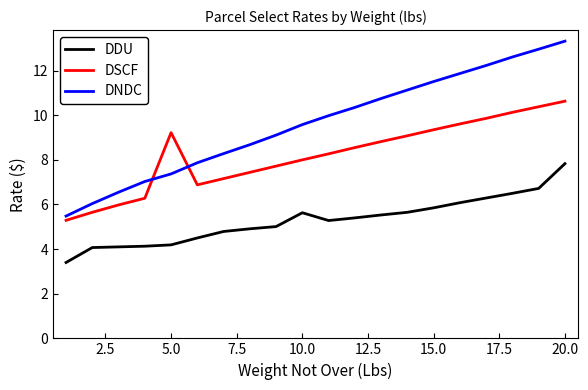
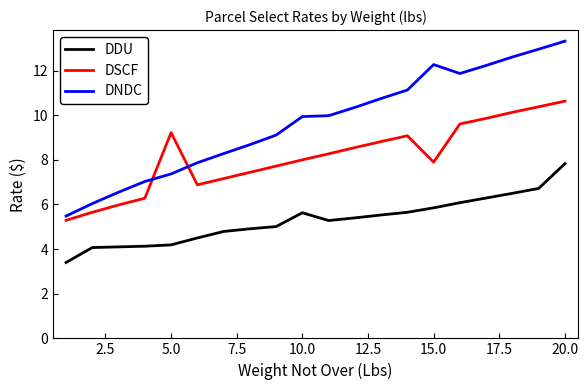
  {
    "DDU": {
      "5.0": 4.2,
      "10.0": 5.6,
      "15.0": 5.9,
      "20.0": 7.8
    },
    "DSCF": {
      "5.0": 9.2,
      "10.0": 8.0,
-     "15.0": 9.4,
+     "15.0": 7.9,
      "20.0": 10.6
    },
    "DNDC": {
      "5.0": 7.4,
-     "10.0": 9.6,
-     "15.0": 11.5,
+     "10.0": 9.9,
+     "15.0": 12.3,
      "20.0": 13.3
    }
  }
